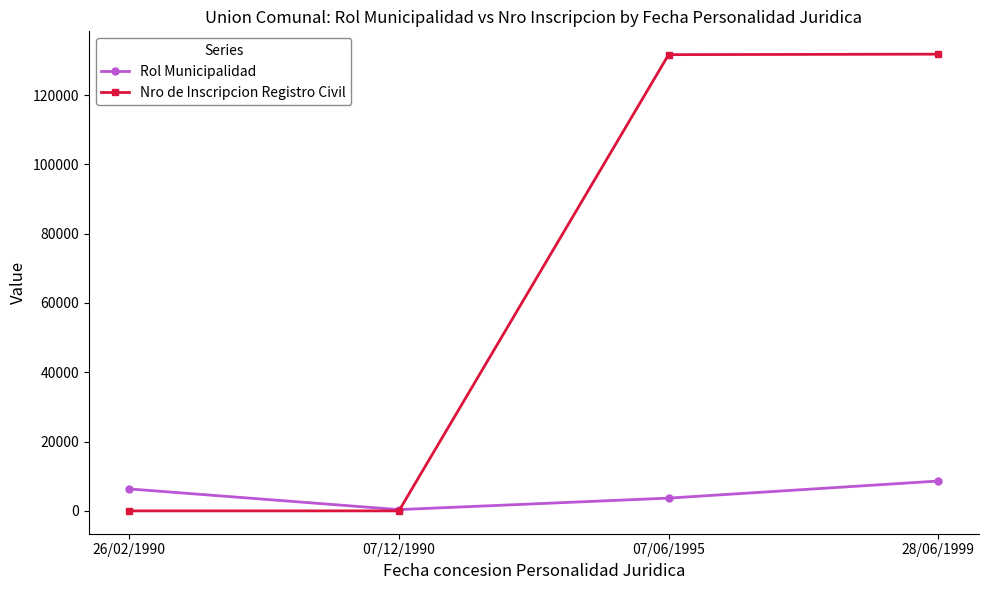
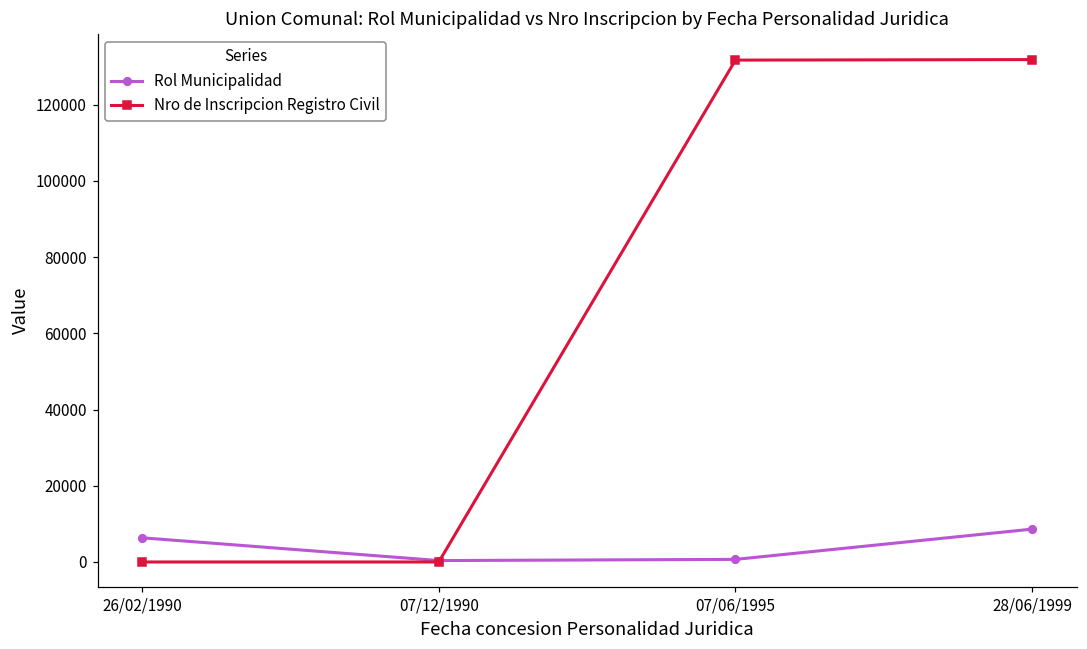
  {
    "Rol Municipalidad": {
      "26/02/1990": 6000,
-     "07/06/1995": 4000,
+     "07/06/1995": 1000,
      "28/06/1999": 9000
    },
    "Nro de Inscripcion Registro Civil": {
      "26/02/1990": 0,
      "07/06/1995": 132000,
      "28/06/1999": 132000
    }
  }
